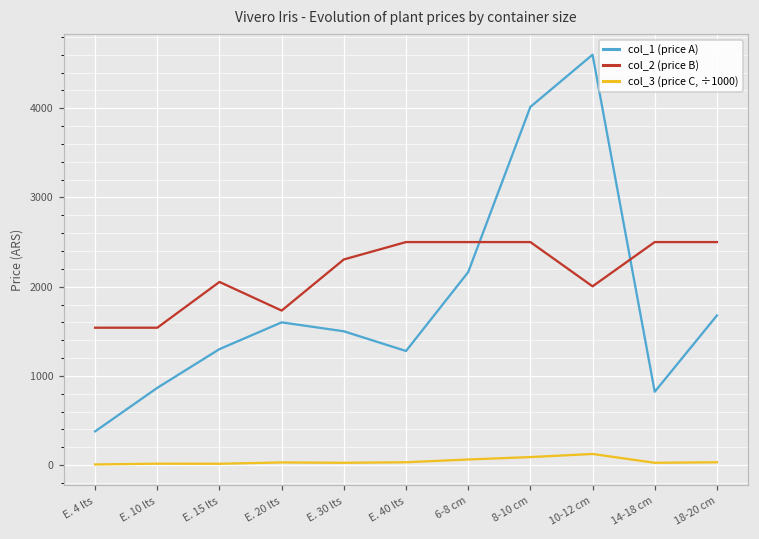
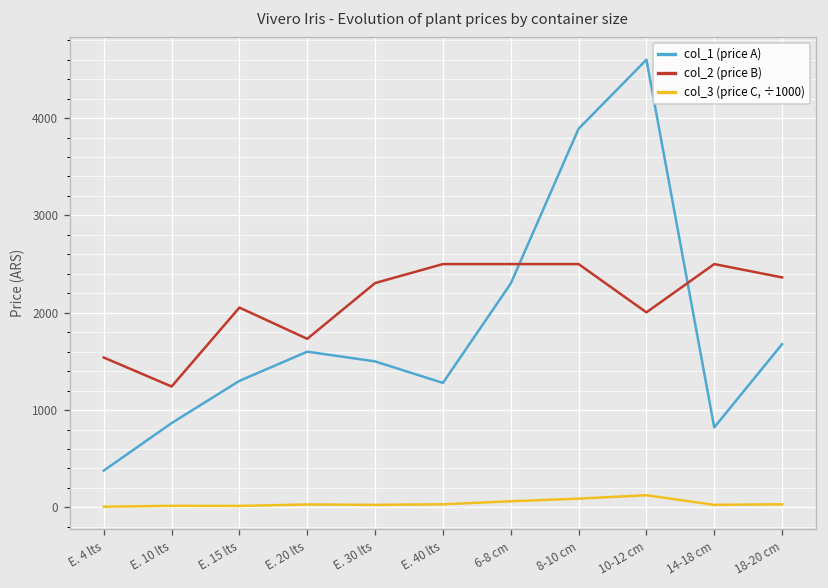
  {
    "col_1 (price A)": {
      "E. 4 lts": 400,
      "E. 10 lts": 900,
      "E. 15 lts": 1300,
      "E. 20 lts": 1600,
      "E. 30 lts": 1500,
      "E. 40 lts": 1300,
-     "6-8 cm": 2200,
-     "8-10 cm": 4000,
+     "6-8 cm": 2300,
+     "8-10 cm": 3900,
      "10-12 cm": 4600,
      "14-18 cm": 800,
      "18-20 cm": 1700
    },
    "col_2 (price B)": {
      "E. 4 lts": 1500,
-     "E. 10 lts": 1500,
+     "E. 10 lts": 1200,
      "E. 15 lts": 2100,
      "E. 20 lts": 1700,
      "E. 30 lts": 2300,
      "E. 40 lts": 2500,
      "6-8 cm": 2500,
      "8-10 cm": 2500,
      "10-12 cm": 2000,
      "14-18 cm": 2500,
-     "18-20 cm": 2500
+     "18-20 cm": 2400
    },
    "col_3 (price C, ÷1000)": {
      "E. 4 lts": 0,
      "E. 10 lts": 0,
      "E. 15 lts": 0,
      "E. 20 lts": 0,
      "E. 30 lts": 0,
      "E. 40 lts": 0,
      "6-8 cm": 100,
      "8-10 cm": 100,
      "10-12 cm": 100,
      "14-18 cm": 0,
      "18-20 cm": 0
    }
  }
